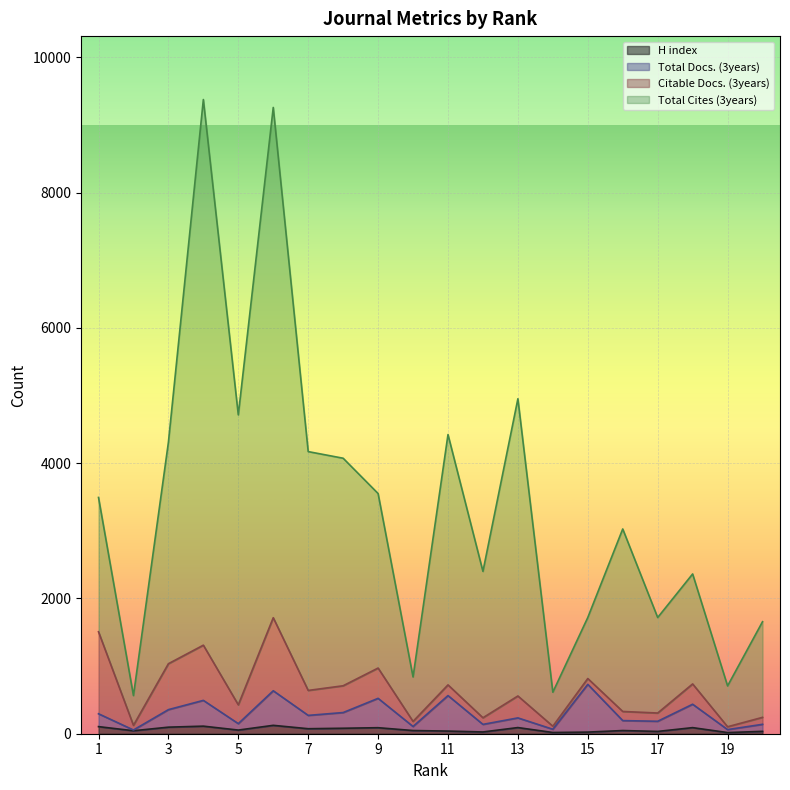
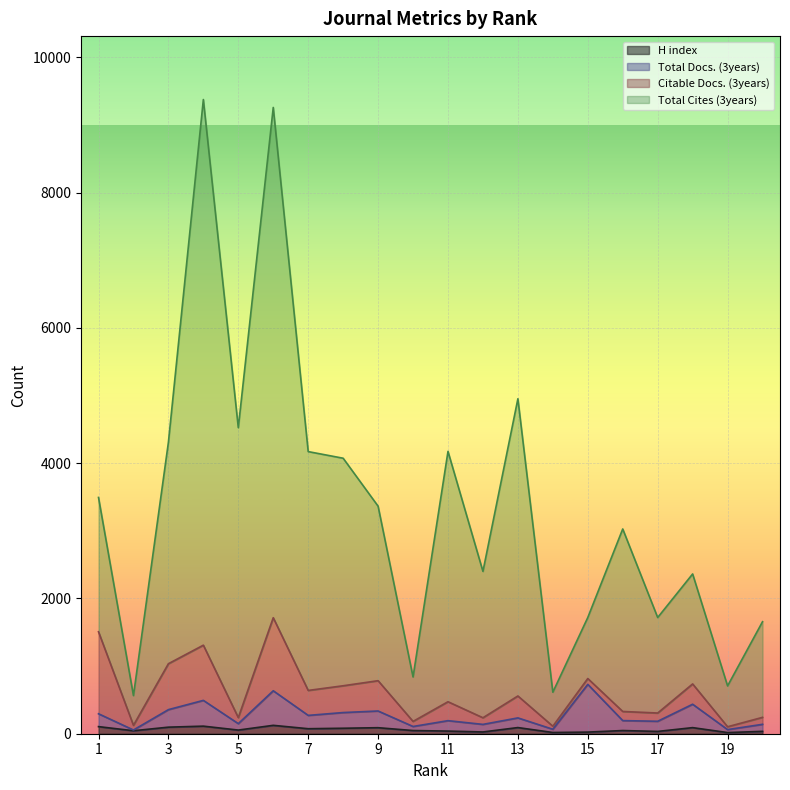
  {
    "H index": {
      "1": 100,
      "3": 100,
      "5": 100,
      "7": 100,
      "9": 100,
      "11": 0,
      "13": 100,
      "15": 0,
      "17": 0,
      "19": 0
    },
    "Total Docs. (3years)": {
      "1": 200,
      "3": 300,
      "5": 100,
      "7": 200,
-     "9": 400,
-     "11": 500,
+     "9": 200,
+     "11": 200,
      "13": 100,
      "15": 700,
      "17": 200,
      "19": 0
    },
    "Citable Docs. (3years)": {
      "1": 1200,
      "3": 700,
-     "5": 300,
+     "5": 100,
      "7": 400,
      "9": 400,
-     "11": 200,
+     "11": 300,
      "13": 300,
      "15": 100,
      "17": 100,
      "19": 0
    },
    "Total Cites (3years)": {
      "1": 2000,
      "3": 3300,
      "5": 4300,
      "7": 3500,
      "9": 2600,
      "11": 3700,
      "13": 4400,
      "15": 900,
      "17": 1400,
      "19": 600
    }
  }
